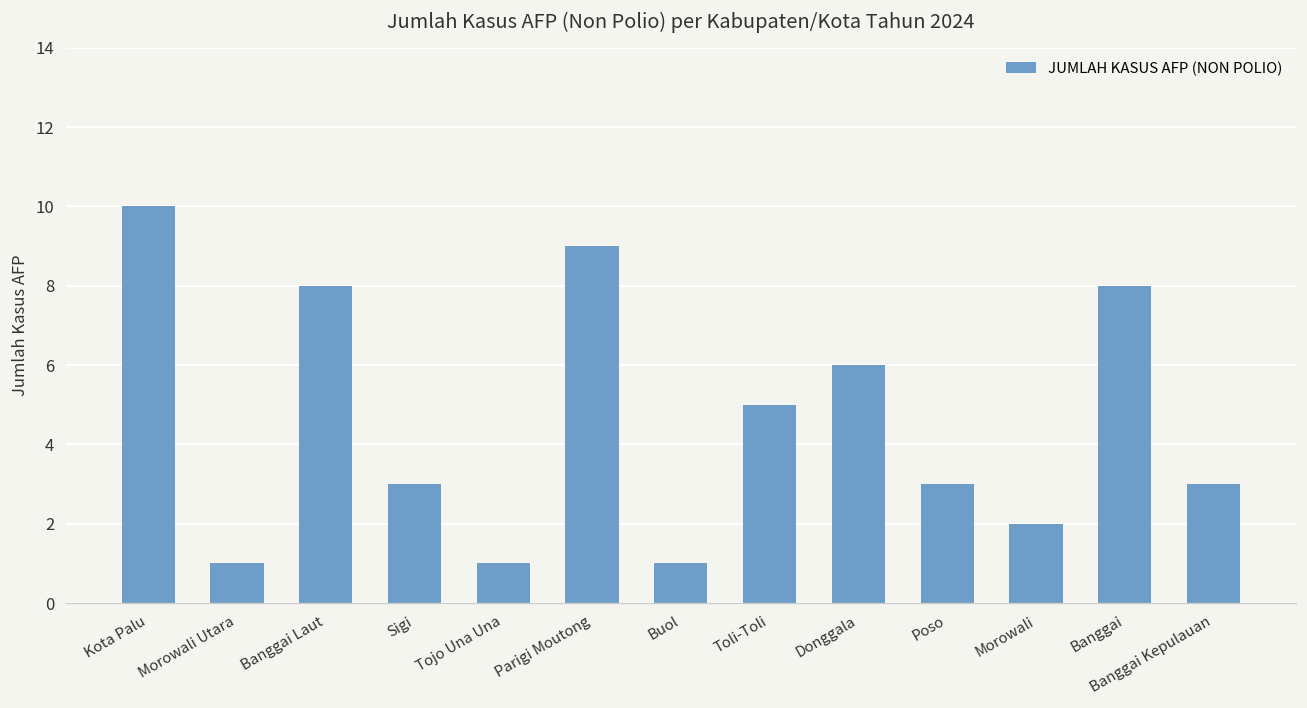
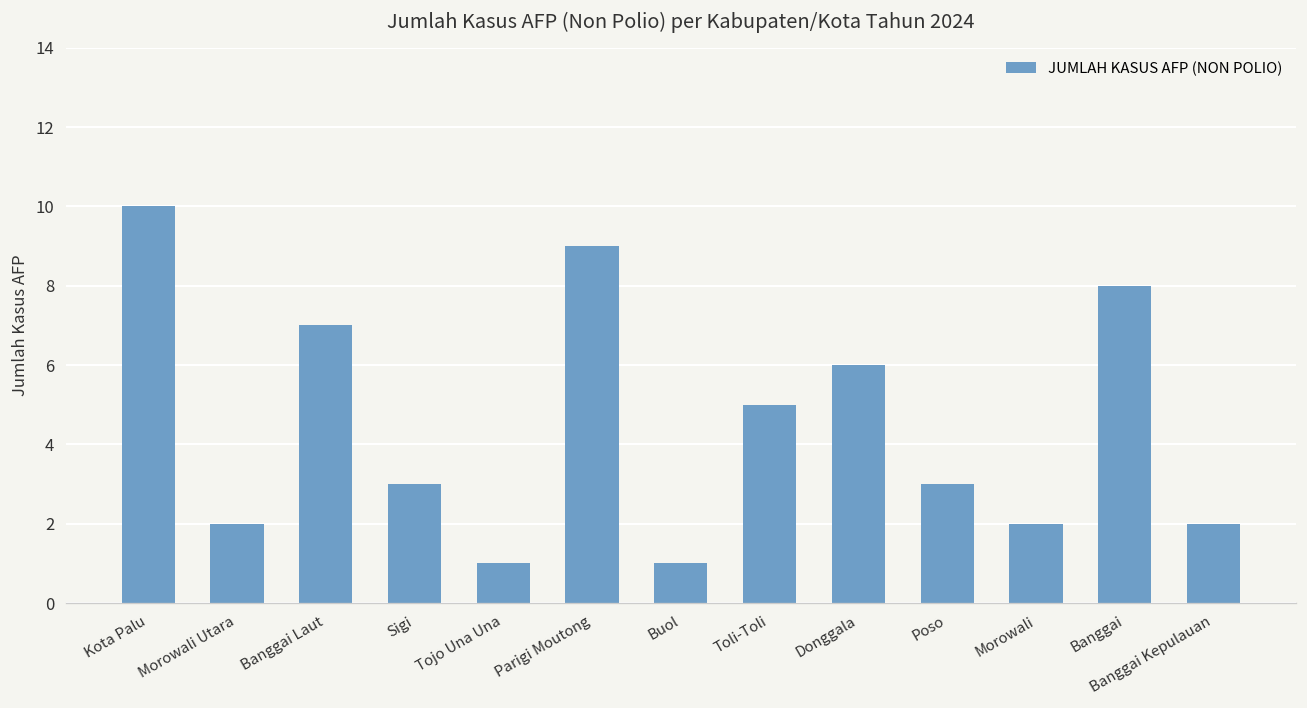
  {
    "Kota Palu": 10,
-   "Morowali Utara": 1,
-   "Banggai Laut": 8,
+   "Morowali Utara": 2,
+   "Banggai Laut": 7,
    "Sigi": 3,
    "Tojo Una Una": 1,
    "Parigi Moutong": 9,
    "Buol": 1,
    "Toli-Toli": 5,
    "Donggala": 6,
    "Poso": 3,
    "Morowali": 2,
    "Banggai": 8,
-   "Banggai Kepulauan": 3
+   "Banggai Kepulauan": 2
  }
